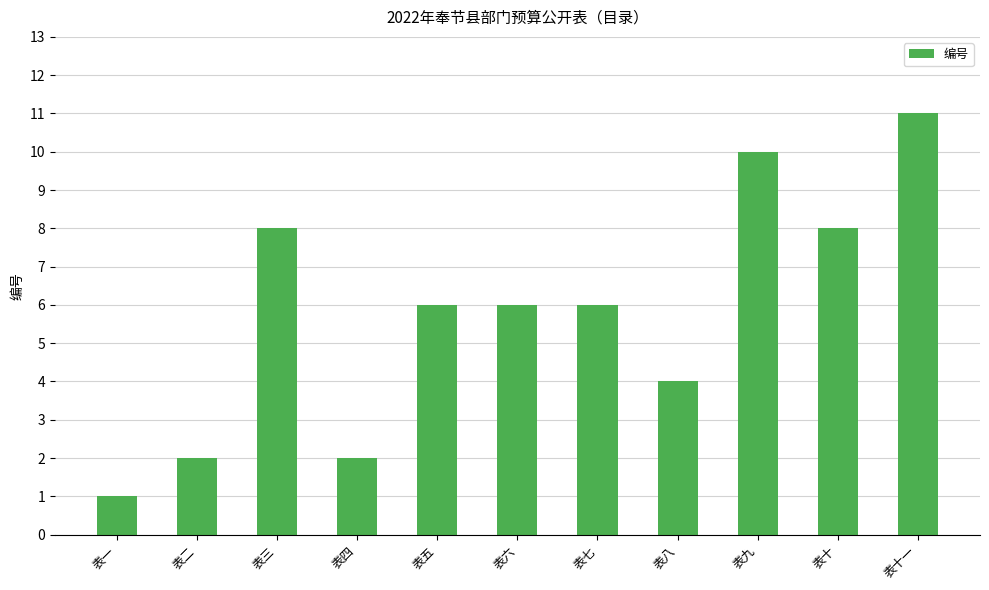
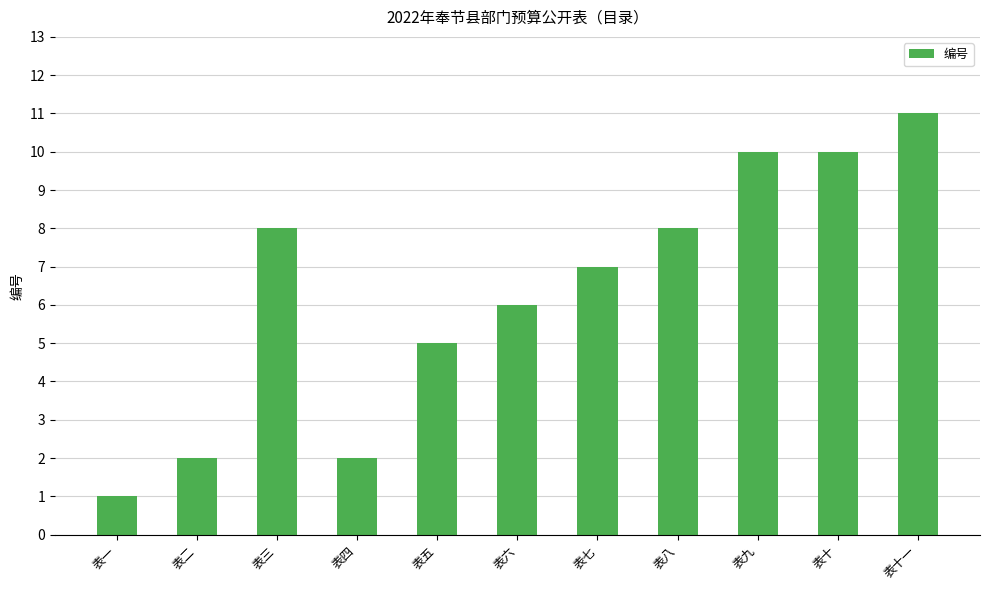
  {
    "表一": 1,
    "表二": 2,
    "表三": 8,
    "表四": 2,
-   "表五": 6,
+   "表五": 5,
    "表六": 6,
-   "表七": 6,
-   "表八": 4,
+   "表七": 7,
+   "表八": 8,
    "表九": 10,
-   "表十": 8,
+   "表十": 10,
    "表十一": 11
  }
